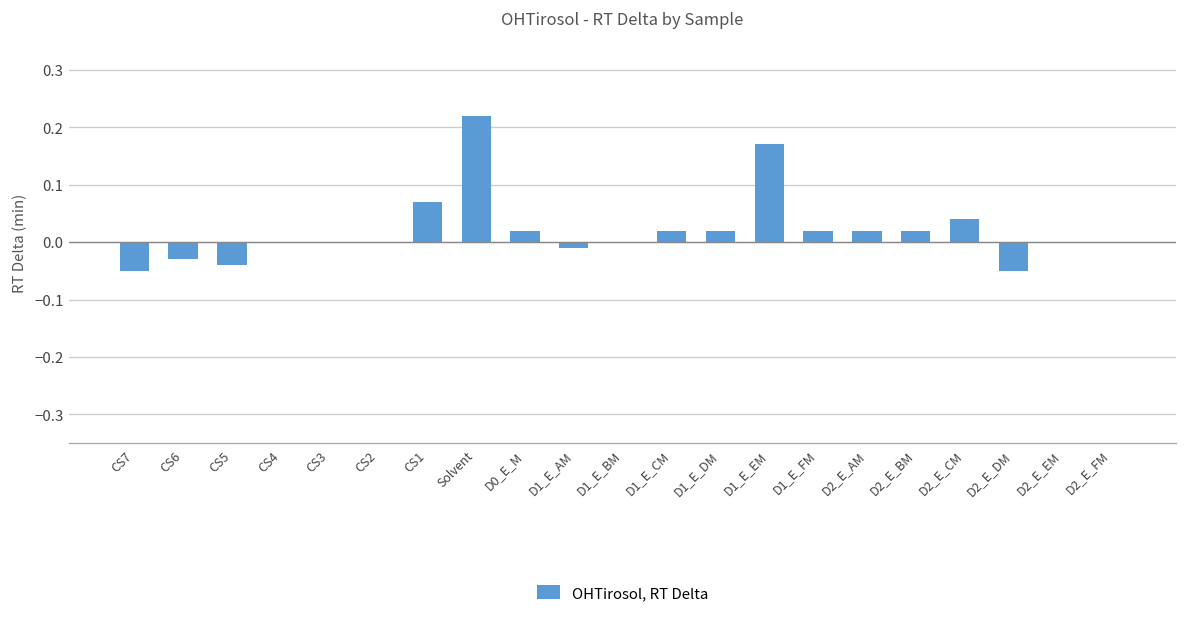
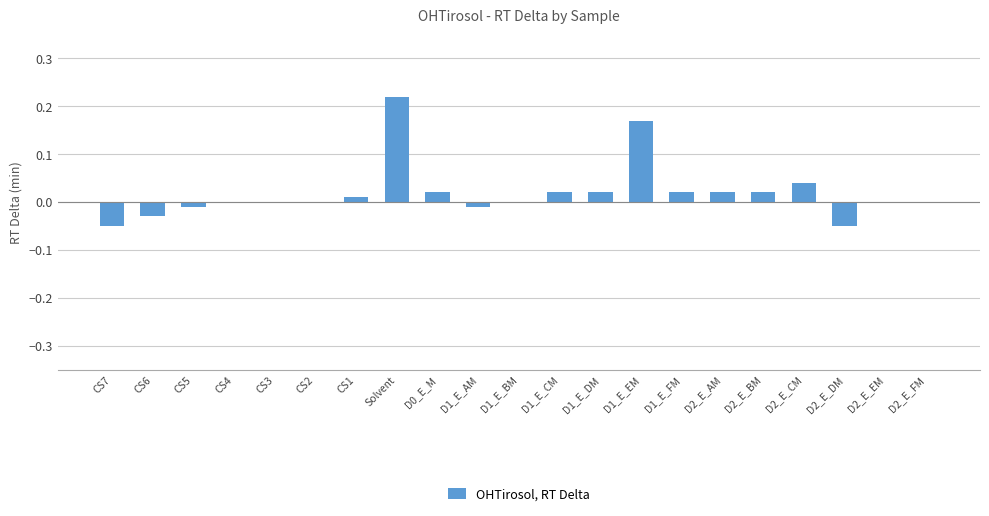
  {
    "CS7": -0.05,
    "CS6": -0.03,
-   "CS5": -0.04,
+   "CS5": -0.01,
    "CS4": 0.00,
    "CS3": 0.00,
    "CS2": 0.00,
-   "CS1": 0.07,
+   "CS1": 0.01,
    "Solvent": 0.22,
    "D0_E_M": 0.02,
    "D1_E_AM": -0.01,
    "D1_E_BM": 0.00,
    "D1_E_CM": 0.02,
    "D1_E_DM": 0.02,
    "D1_E_EM": 0.17,
    "D1_E_FM": 0.02,
    "D2_E_AM": 0.02,
    "D2_E_BM": 0.02,
    "D2_E_CM": 0.04,
    "D2_E_DM": -0.05,
    "D2_E_EM": 0.00,
    "D2_E_FM": 0.00
  }
